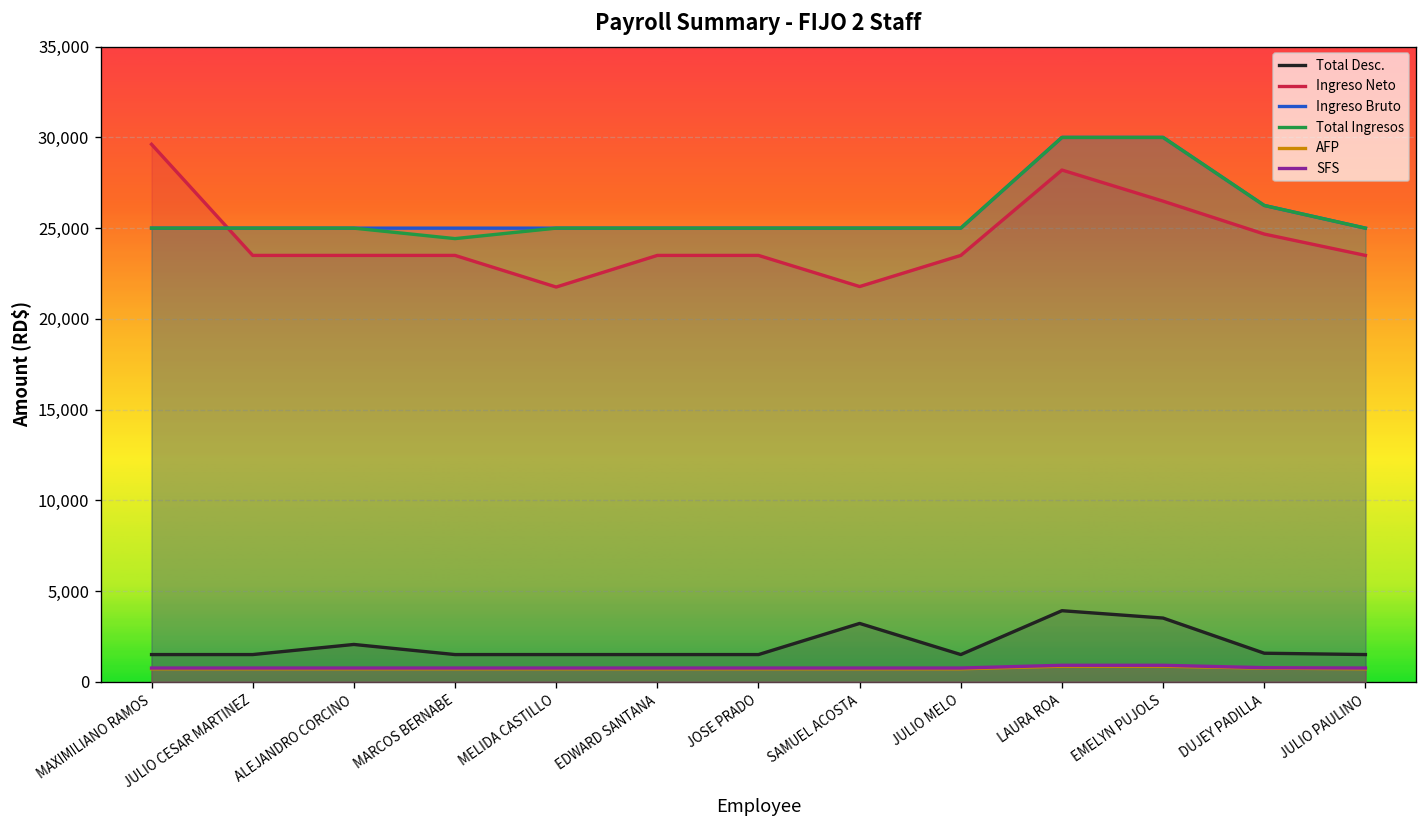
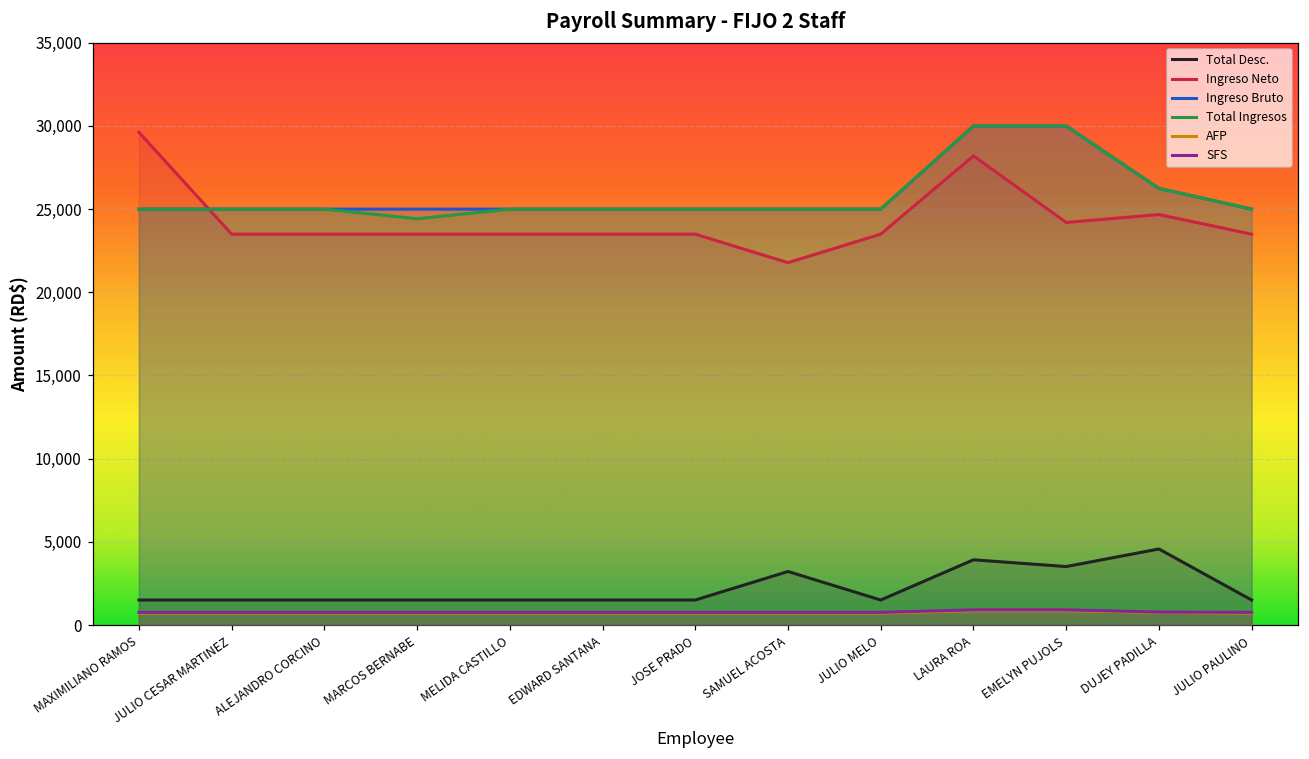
  {
    "Total Desc.": {
      "MAXIMILIANO RAMOS": "1,500",
      "JULIO CESAR MARTINEZ": "1,500",
-     "ALEJANDRO CORCINO": "2,100",
+     "ALEJANDRO CORCINO": "1,500",
      "MARCOS BERNABE": "1,500",
      "MELIDA CASTILLO": "1,500",
      "EDWARD SANTANA": "1,500",
      "JOSE PRADO": "1,500",
      "SAMUEL ACOSTA": "3,200",
      "JULIO MELO": "1,500",
      "LAURA ROA": "3,900",
      "EMELYN PUJOLS": "3,500",
-     "DUJEY PADILLA": "1,600",
+     "DUJEY PADILLA": "4,600",
      "JULIO PAULINO": "1,500"
    },
    "Ingreso Neto": {
      "MAXIMILIANO RAMOS": "29,600",
      "JULIO CESAR MARTINEZ": "23,500",
      "ALEJANDRO CORCINO": "23,500",
      "MARCOS BERNABE": "23,500",
-     "MELIDA CASTILLO": "21,800",
+     "MELIDA CASTILLO": "23,500",
      "EDWARD SANTANA": "23,500",
      "JOSE PRADO": "23,500",
      "SAMUEL ACOSTA": "21,800",
      "JULIO MELO": "23,500",
      "LAURA ROA": "28,200",
-     "EMELYN PUJOLS": "26,500",
+     "EMELYN PUJOLS": "24,200",
      "DUJEY PADILLA": "24,700",
      "JULIO PAULINO": "23,500"
    },
    "Ingreso Bruto": {
      "MARCOS BERNABE": "25,000"
    },
    "Total Ingresos": {
      "MARCOS BERNABE": "24,400"
    }
  }
